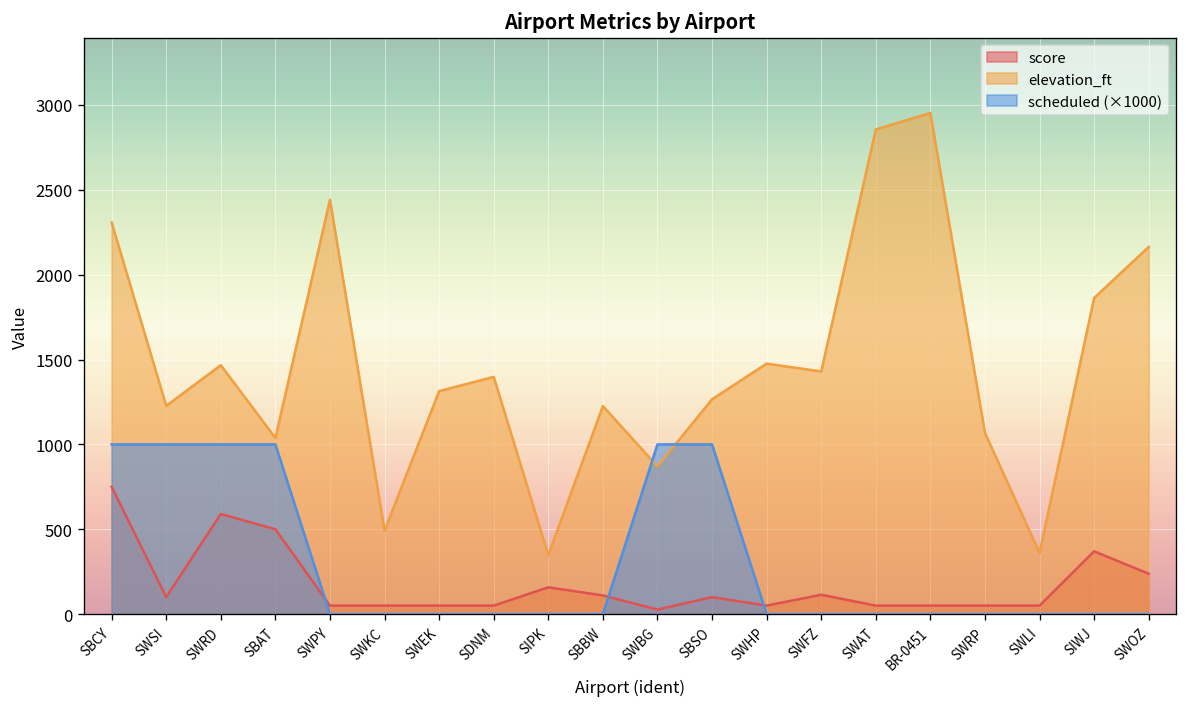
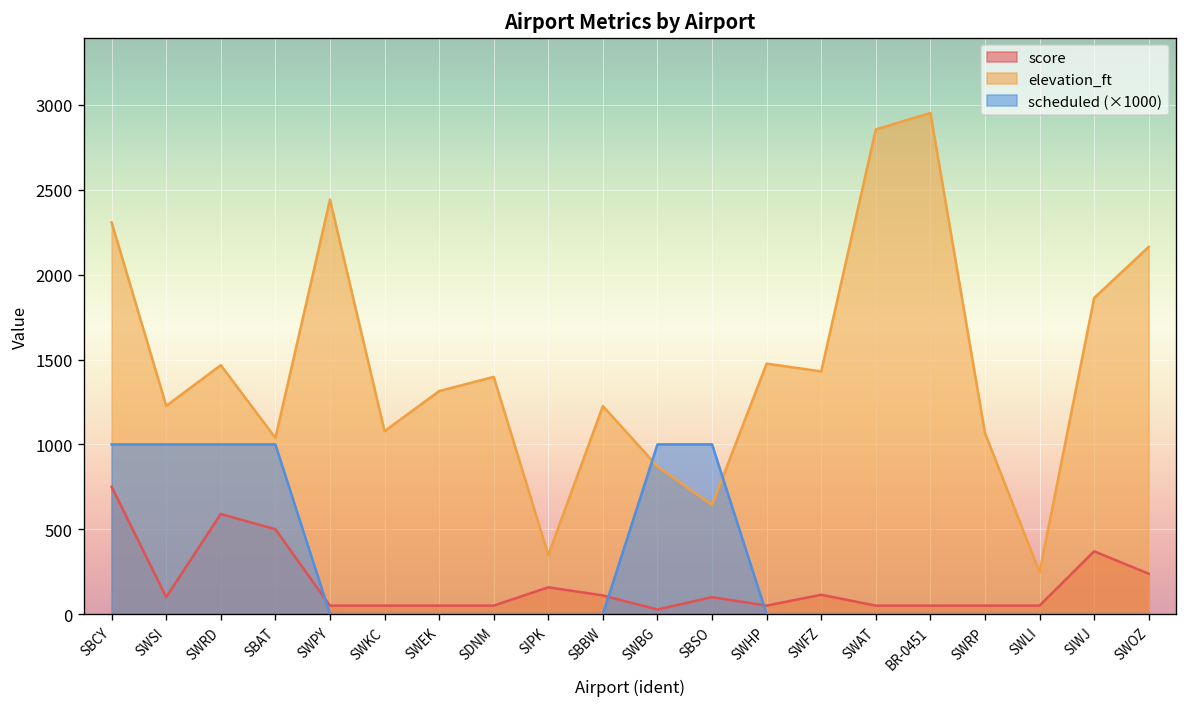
  {
    "score": {
      "SBCY": 750,
      "SWSI": 100,
      "SWRD": 590,
      "SBAT": 500,
      "SWPY": 50,
      "SWKC": 50,
      "SWEK": 50,
      "SDNM": 50,
      "SIPK": 160,
      "SBBW": 110,
      "SWBG": 30,
      "SBSO": 100,
      "SWHP": 50,
      "SWFZ": 110,
      "SWAT": 50,
      "BR-0451": 50,
      "SWRP": 50,
      "SWLI": 50,
      "SIWJ": 370,
      "SWOZ": 240
    },
    "elevation_ft": {
      "SBCY": 2310,
      "SWSI": 1230,
      "SWRD": 1470,
      "SBAT": 1040,
      "SWPY": 2440,
-     "SWKC": 490,
+     "SWKC": 1080,
      "SWEK": 1310,
      "SDNM": 1400,
      "SIPK": 350,
      "SBBW": 1230,
      "SWBG": 870,
-     "SBSO": 1270,
+     "SBSO": 640,
      "SWHP": 1480,
      "SWFZ": 1430,
      "SWAT": 2860,
      "BR-0451": 2950,
      "SWRP": 1070,
-     "SWLI": 360,
+     "SWLI": 250,
      "SIWJ": 1860,
      "SWOZ": 2160
    },
    "scheduled (×1000)": {
      "SBCY": 1000,
      "SWSI": 1000,
      "SWRD": 1000,
      "SBAT": 1000,
      "SWPY": 0,
      "SWKC": 0,
      "SWEK": 0,
      "SDNM": 0,
      "SIPK": 0,
      "SBBW": 0,
      "SWBG": 1000,
      "SBSO": 1000,
      "SWHP": 0,
      "SWFZ": 0,
      "SWAT": 0,
      "BR-0451": 0,
      "SWRP": 0,
      "SWLI": 0,
      "SIWJ": 0,
      "SWOZ": 0
    }
  }
